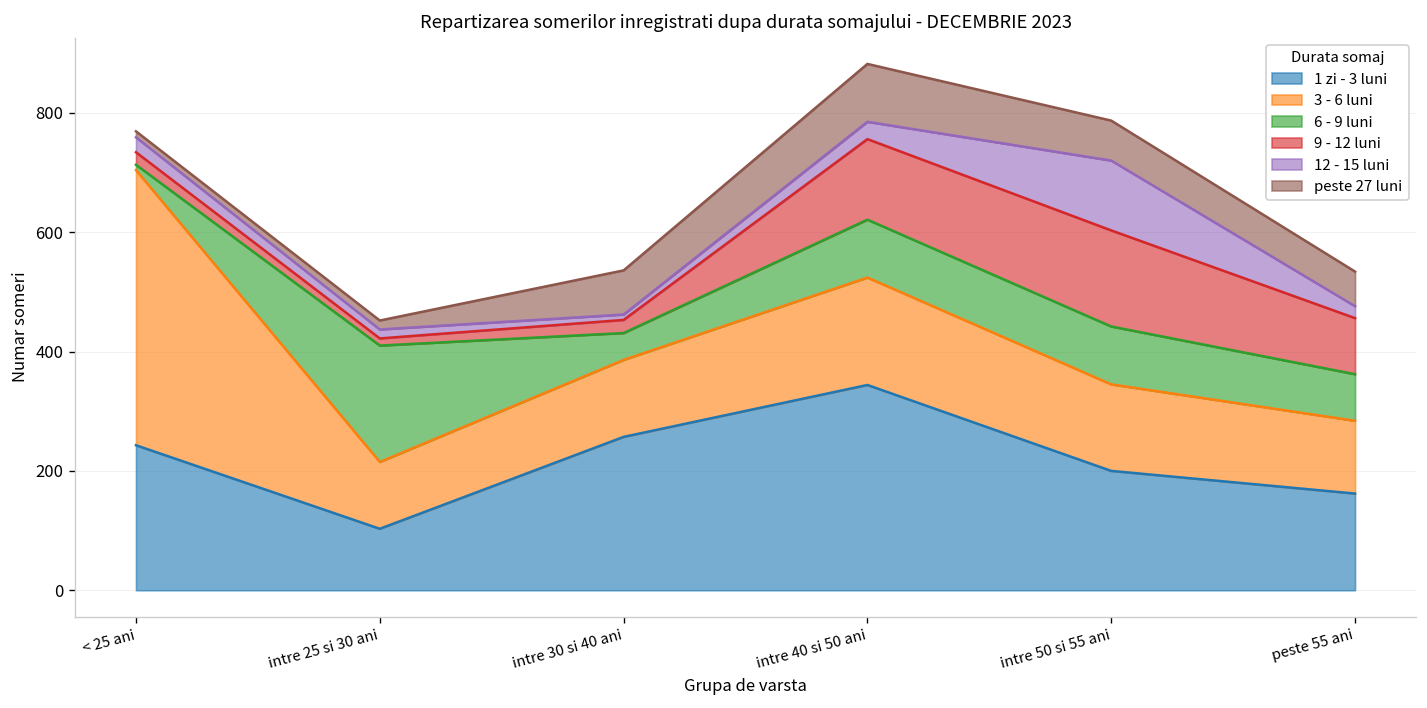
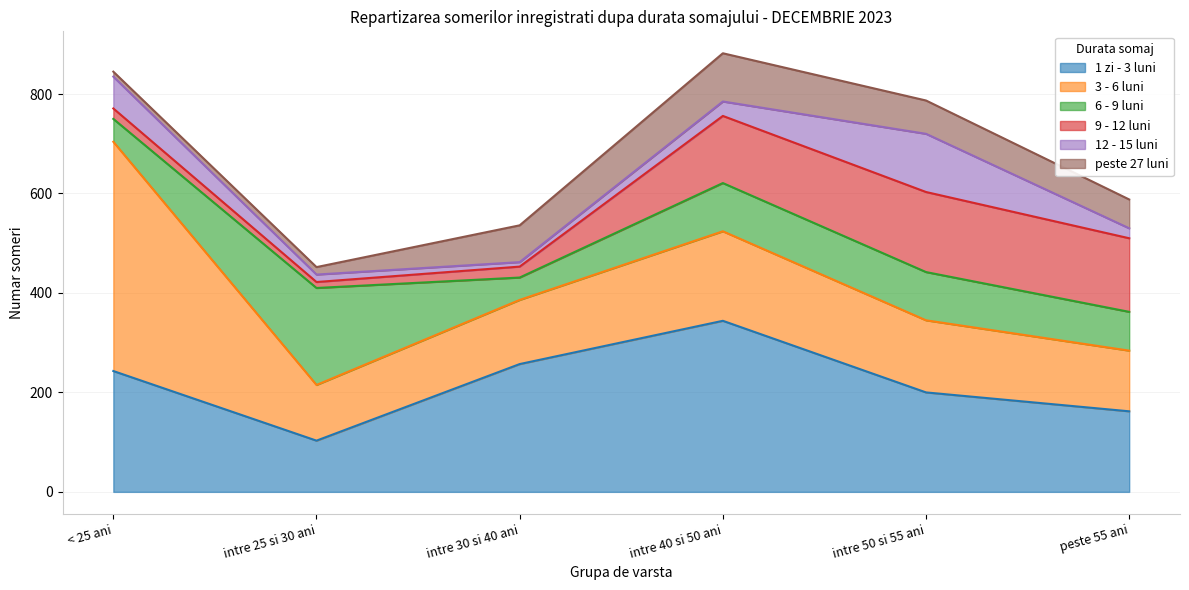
  {
    "1 zi - 3 luni": {
      "< 25 ani": 240,
      "intre 25 si 30 ani": 100,
      "intre 30 si 40 ani": 260,
      "intre 40 si 50 ani": 340,
      "intre 50 si 55 ani": 200,
      "peste 55 ani": 160
    },
    "3 - 6 luni": {
      "< 25 ani": 460,
      "intre 25 si 30 ani": 110,
      "intre 30 si 40 ani": 130,
      "intre 40 si 50 ani": 180,
      "intre 50 si 55 ani": 150,
      "peste 55 ani": 120
    },
    "6 - 9 luni": {
-     "< 25 ani": 10,
+     "< 25 ani": 50,
      "intre 25 si 30 ani": 200,
      "intre 30 si 40 ani": 50,
      "intre 40 si 50 ani": 100,
      "intre 50 si 55 ani": 100,
      "peste 55 ani": 80
    },
    "9 - 12 luni": {
      "< 25 ani": 20,
      "intre 25 si 30 ani": 10,
      "intre 30 si 40 ani": 20,
      "intre 40 si 50 ani": 140,
      "intre 50 si 55 ani": 160,
-     "peste 55 ani": 90
+     "peste 55 ani": 150
    },
    "12 - 15 luni": {
-     "< 25 ani": 30,
+     "< 25 ani": 60,
      "intre 25 si 30 ani": 20,
      "intre 30 si 40 ani": 10,
      "intre 40 si 50 ani": 30,
      "intre 50 si 55 ani": 120,
      "peste 55 ani": 20
    },
    "peste 27 luni": {
      "< 25 ani": 10,
      "intre 25 si 30 ani": 20,
      "intre 30 si 40 ani": 70,
      "intre 40 si 50 ani": 100,
      "intre 50 si 55 ani": 70,
      "peste 55 ani": 60
    }
  }
